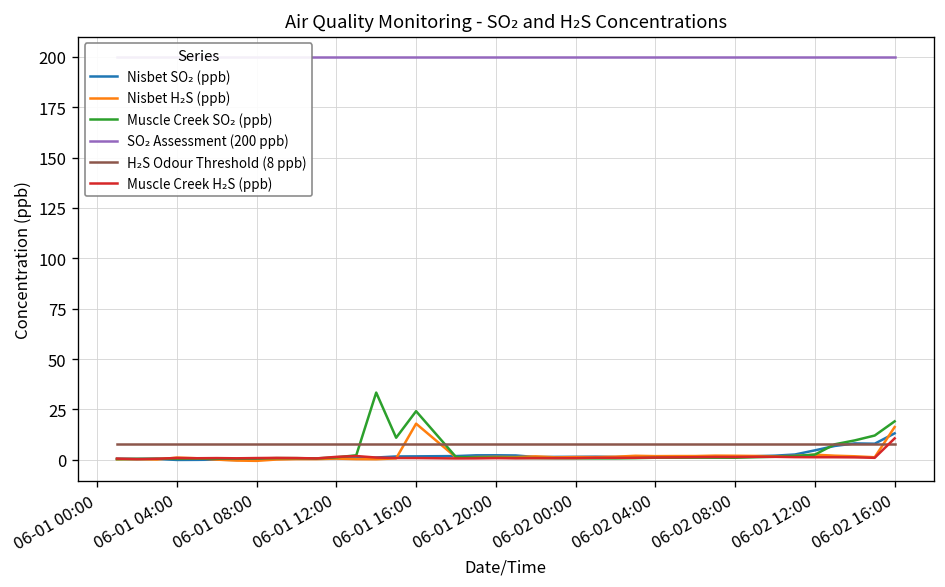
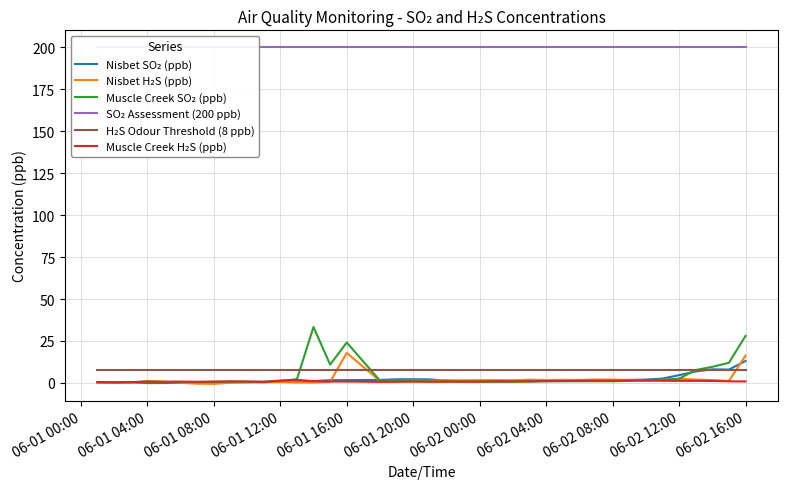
  {
    "Nisbet SO₂ (ppb)": {
      "06-02 12:00": 5,
      "06-02 16:00": 13
    },
    "Nisbet H₂S (ppb)": {
      "06-01 16:00": 18,
      "06-02 16:00": 16
    },
    "Muscle Creek SO₂ (ppb)": {
      "06-01 16:00": 24,
-     "06-02 16:00": 19
+     "06-02 16:00": 28
    },
    "SO₂ Assessment (200 ppb)": {
      "06-01 12:00": 200,
      "06-01 16:00": 200,
      "06-01 20:00": 200,
      "06-02 00:00": 200,
      "06-02 04:00": 200,
      "06-02 08:00": 200,
      "06-02 12:00": 200,
      "06-02 16:00": 200
    },
    "H₂S Odour Threshold (8 ppb)": {
      "06-01 04:00": 8,
      "06-01 08:00": 8,
      "06-01 12:00": 8,
      "06-01 16:00": 8,
      "06-01 20:00": 8,
      "06-02 00:00": 8,
      "06-02 04:00": 8,
      "06-02 08:00": 8,
      "06-02 12:00": 8,
      "06-02 16:00": 8
    },
    "Muscle Creek H₂S (ppb)": {
-     "06-02 16:00": 11
+     "06-02 16:00": 1
    }
  }
